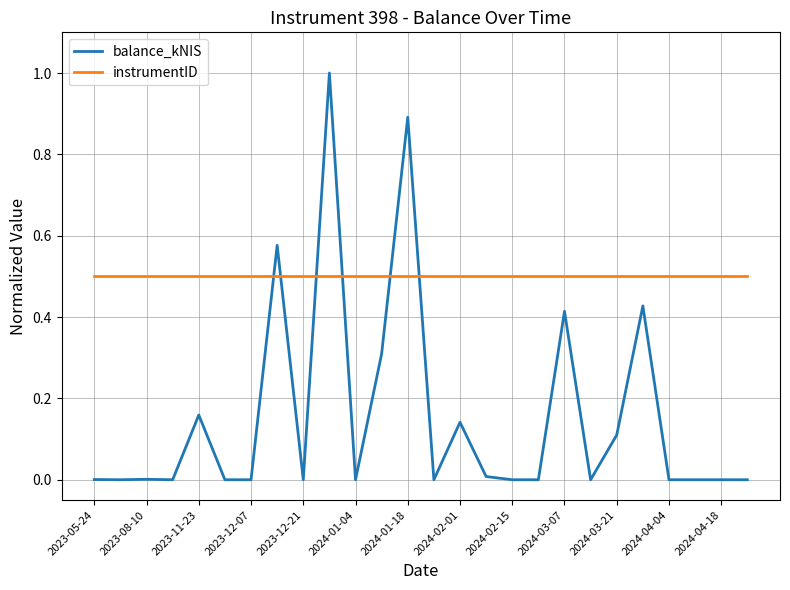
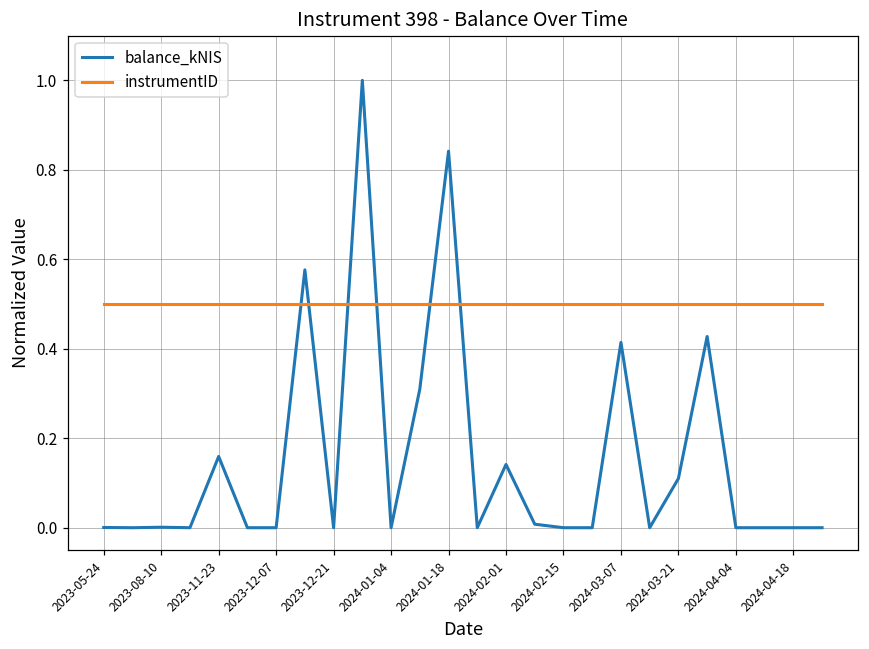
  {
    "balance_kNIS": {
      "2023-05-24": 0.00,
      "2023-08-10": 0.00,
      "2023-11-23": 0.16,
      "2023-12-07": 0.00,
      "2023-12-21": 0.00,
      "2024-01-04": 0.00,
-     "2024-01-18": 0.89,
+     "2024-01-18": 0.84,
      "2024-02-01": 0.14,
      "2024-02-15": 0.00,
      "2024-03-07": 0.41,
      "2024-03-21": 0.11,
      "2024-04-04": 0.00,
      "2024-04-18": 0.00
    },
    "instrumentID": {
      "2023-05-24": 0.50,
      "2023-08-10": 0.50,
      "2023-11-23": 0.50,
      "2023-12-07": 0.50,
      "2023-12-21": 0.50,
      "2024-01-04": 0.50,
      "2024-01-18": 0.50,
      "2024-02-01": 0.50,
      "2024-02-15": 0.50,
      "2024-03-07": 0.50,
      "2024-03-21": 0.50,
      "2024-04-04": 0.50,
      "2024-04-18": 0.50
    }
  }
